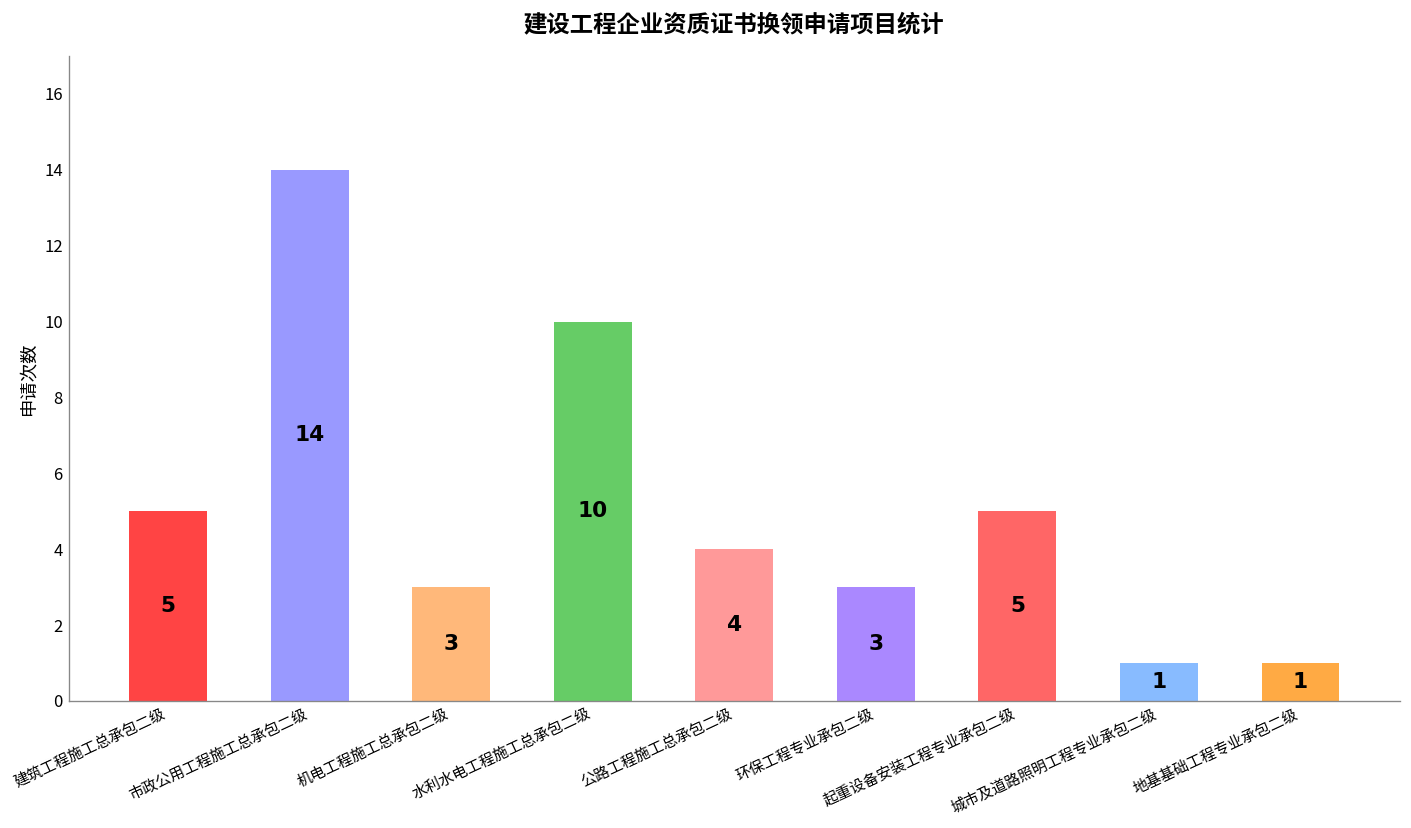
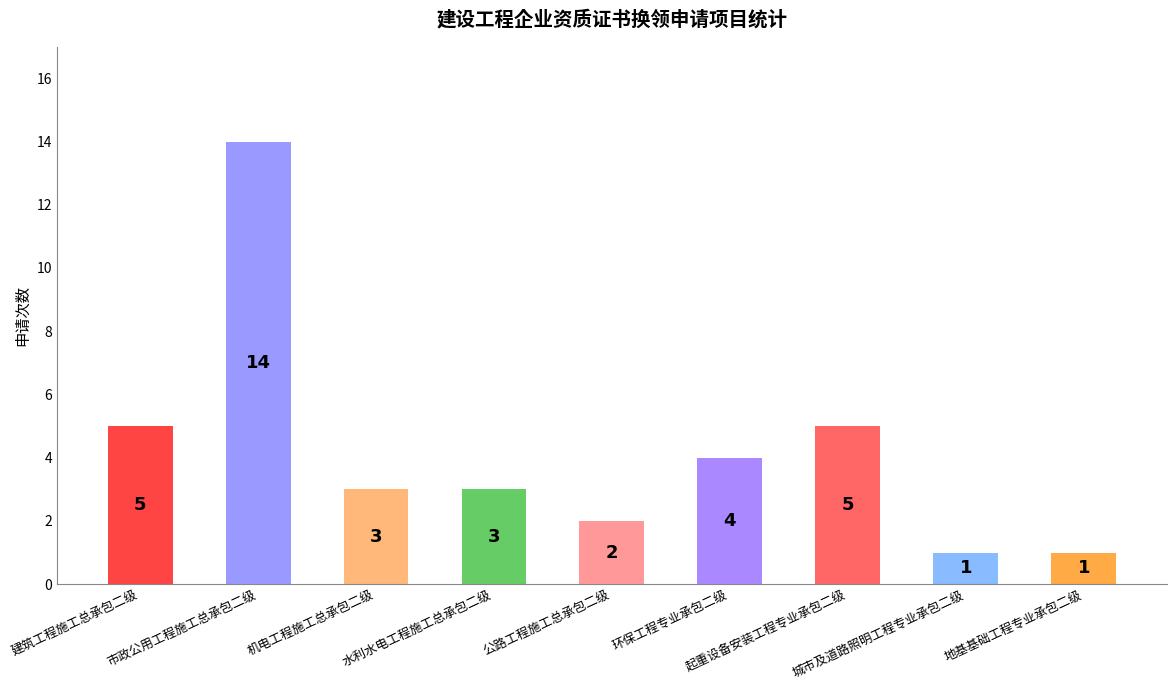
  {
    "建筑工程施工总承包二级": 5,
    "市政公用工程施工总承包二级": 14,
    "机电工程施工总承包二级": 3,
-   "水利水电工程施工总承包二级": 10,
-   "公路工程施工总承包二级": 4,
-   "环保工程专业承包二级": 3,
+   "水利水电工程施工总承包二级": 3,
+   "公路工程施工总承包二级": 2,
+   "环保工程专业承包二级": 4,
    "起重设备安装工程专业承包二级": 5,
    "城市及道路照明工程专业承包二级": 1,
    "地基基础工程专业承包二级": 1
  }
